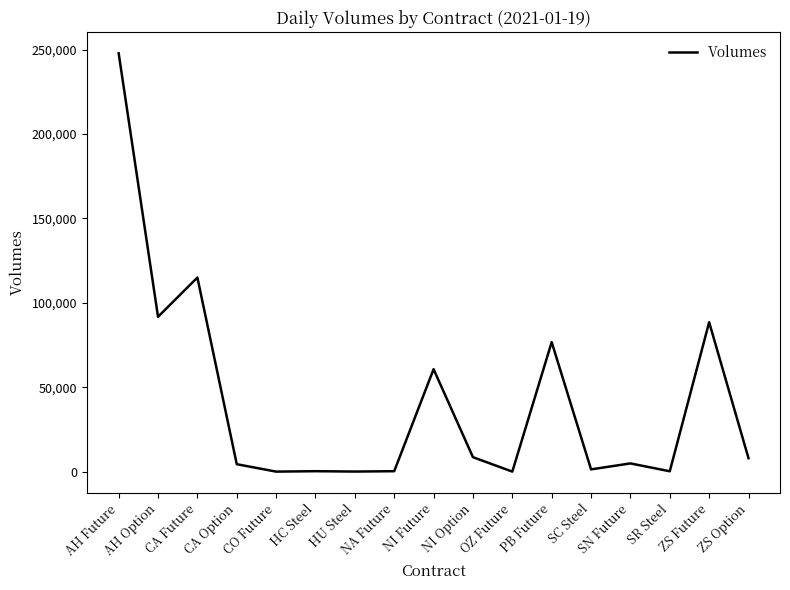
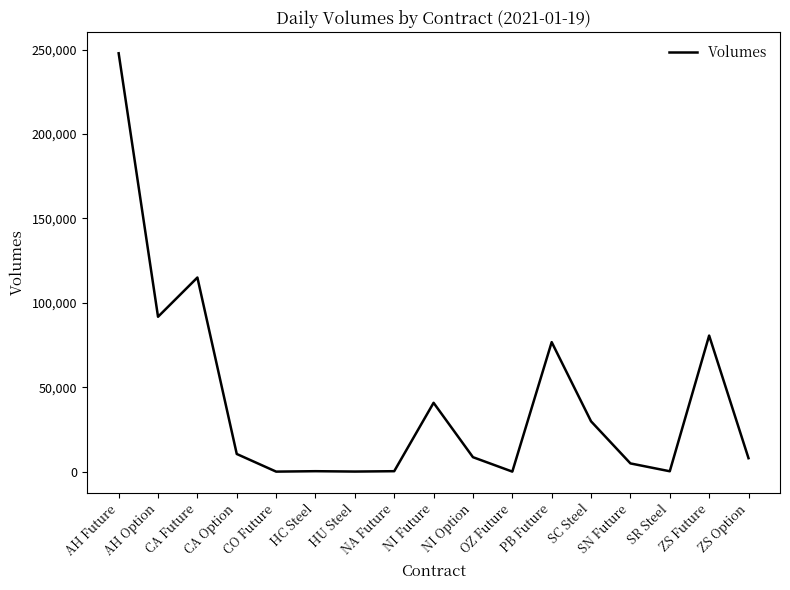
  {
    "AH Future": "248,000",
    "AH Option": "92,000",
    "CA Future": "115,000",
-   "CA Option": "4,000",
+   "CA Option": "10,000",
    "CO Future": "0",
    "HC Steel": "0",
    "HU Steel": "0",
    "NA Future": "0",
-   "NI Future": "61,000",
+   "NI Future": "41,000",
    "NI Option": "9,000",
    "OZ Future": "0",
    "PB Future": "77,000",
-   "SC Steel": "1,000",
+   "SC Steel": "30,000",
    "SN Future": "5,000",
    "SR Steel": "0",
-   "ZS Future": "89,000",
+   "ZS Future": "81,000",
    "ZS Option": "8,000"
  }
